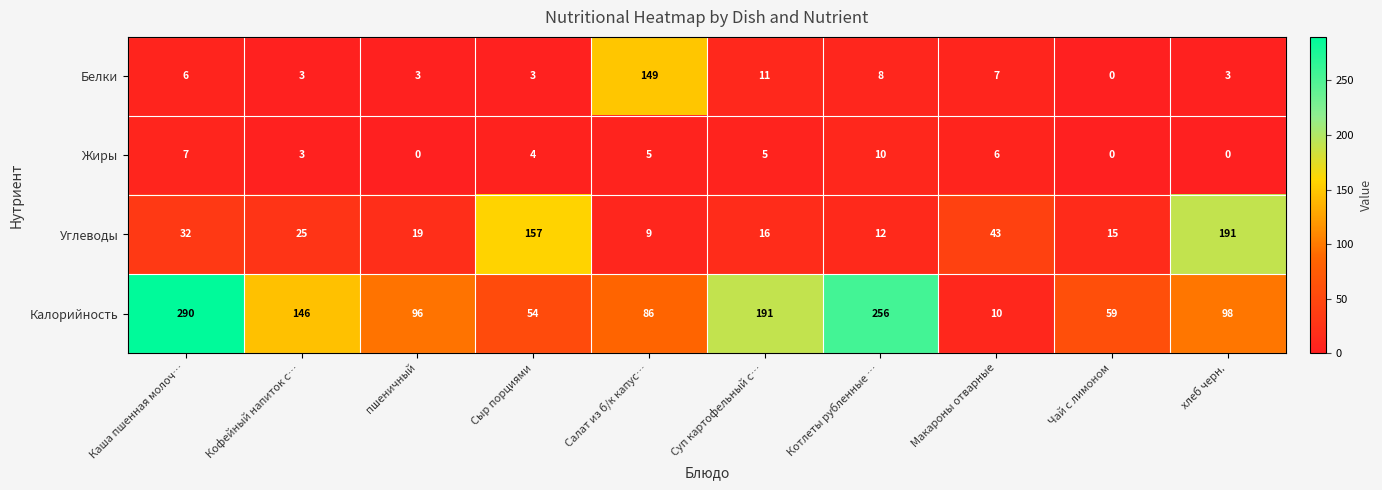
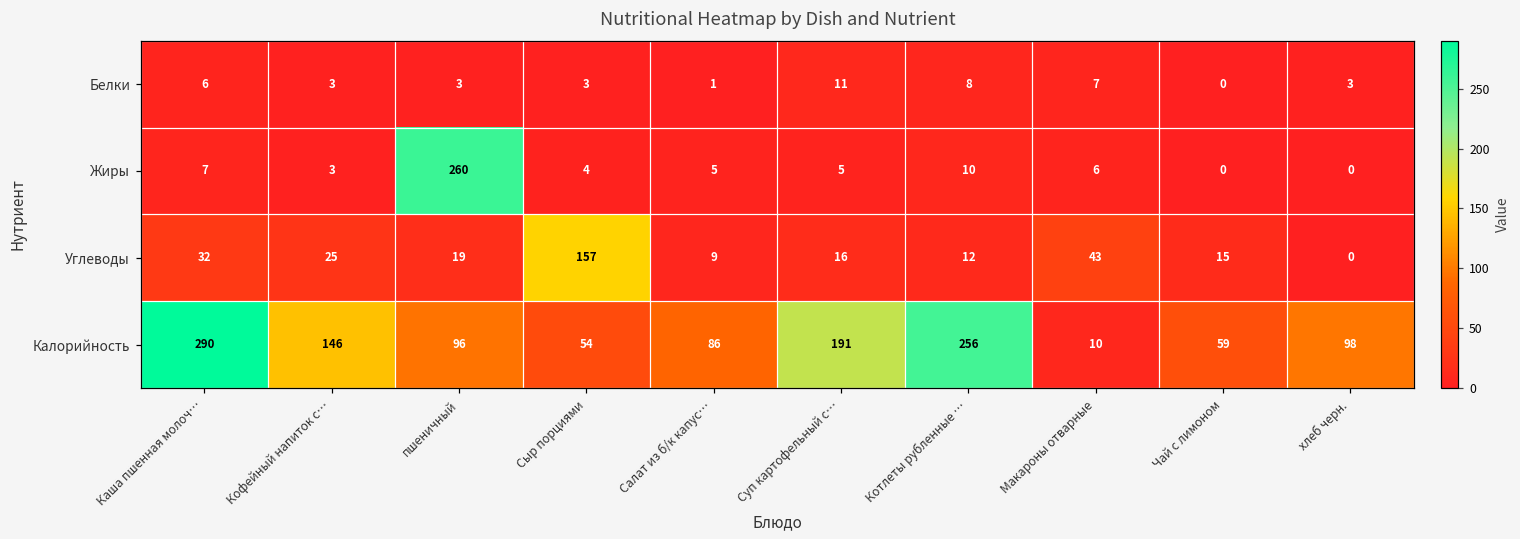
  {
    "Белки": {
      "Каша пшенная молоч…": 6,
      "Кофейный напиток с…": 3,
      "пшеничный": 3,
      "Сыр порциями": 3,
-     "Салат из б/к капус…": 149,
+     "Салат из б/к капус…": 1,
      "Суп картофельный с…": 11,
      "Котлеты рубленные …": 8,
      "Макароны отварные": 7,
      "Чай с лимоном": 0,
      "хлеб черн.": 3
    },
    "Жиры": {
      "Каша пшенная молоч…": 7,
      "Кофейный напиток с…": 3,
-     "пшеничный": 0,
+     "пшеничный": 260,
      "Сыр порциями": 4,
      "Салат из б/к капус…": 5,
      "Суп картофельный с…": 5,
      "Котлеты рубленные …": 10,
      "Макароны отварные": 6,
      "Чай с лимоном": 0,
      "хлеб черн.": 0
    },
    "Углеводы": {
      "Каша пшенная молоч…": 32,
      "Кофейный напиток с…": 25,
      "пшеничный": 19,
      "Сыр порциями": 157,
      "Салат из б/к капус…": 9,
      "Суп картофельный с…": 16,
      "Котлеты рубленные …": 12,
      "Макароны отварные": 43,
      "Чай с лимоном": 15,
-     "хлеб черн.": 191
+     "хлеб черн.": 0
    },
    "Калорийность": {
      "Каша пшенная молоч…": 290,
      "Кофейный напиток с…": 146,
      "пшеничный": 96,
      "Сыр порциями": 54,
      "Салат из б/к капус…": 86,
      "Суп картофельный с…": 191,
      "Котлеты рубленные …": 256,
      "Макароны отварные": 10,
      "Чай с лимоном": 59,
      "хлеб черн.": 98
    }
  }
